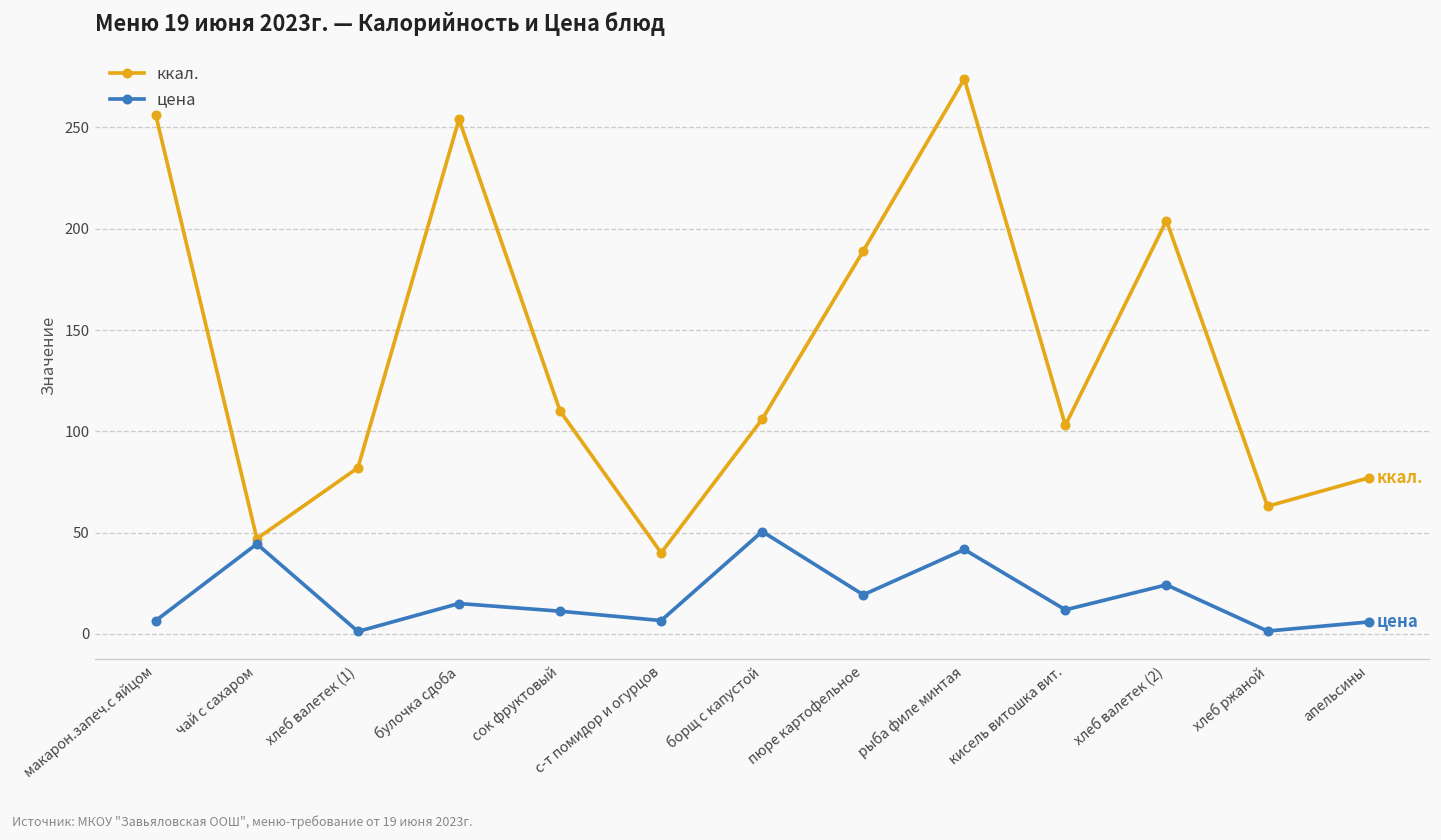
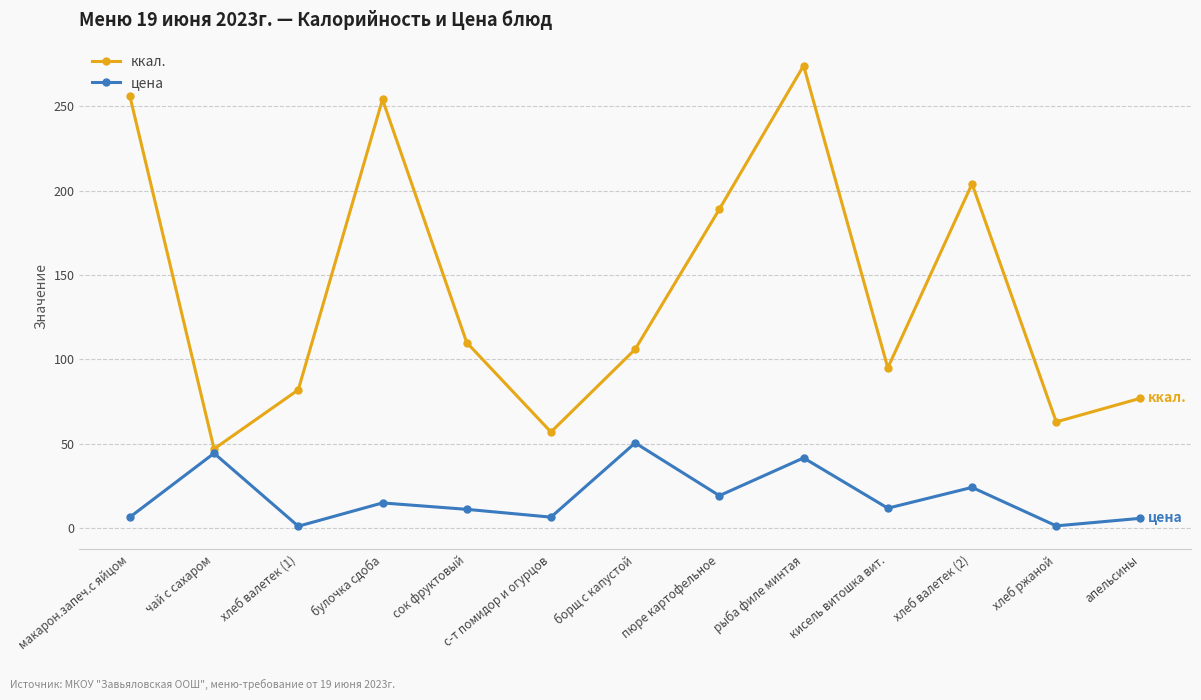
  {
    "ккал.": {
      "макарон.запеч.с яйцом": 256,
      "чай с сахаром": 47,
      "хлеб валетек (1)": 82,
      "булочка сдоба": 254,
      "сок фруктовый": 110,
-     "с-т помидор и огурцов": 40,
+     "с-т помидор и огурцов": 57,
      "борщ с капустой": 106,
      "пюре картофельное": 189,
      "рыба филе минтая": 274,
-     "кисель витошка вит.": 103,
+     "кисель витошка вит.": 95,
      "хлеб валетек (2)": 204,
      "хлеб ржаной": 63,
      "апельсины": 77
    },
    "цена": {
      "макарон.запеч.с яйцом": 7,
      "чай с сахаром": 44,
      "хлеб валетек (1)": 1,
      "булочка сдоба": 15,
      "сок фруктовый": 11,
      "с-т помидор и огурцов": 7,
      "борщ с капустой": 51,
      "пюре картофельное": 19,
      "рыба филе минтая": 42,
      "кисель витошка вит.": 12,
      "хлеб валетек (2)": 24,
      "хлеб ржаной": 1,
      "апельсины": 6
    }
  }
